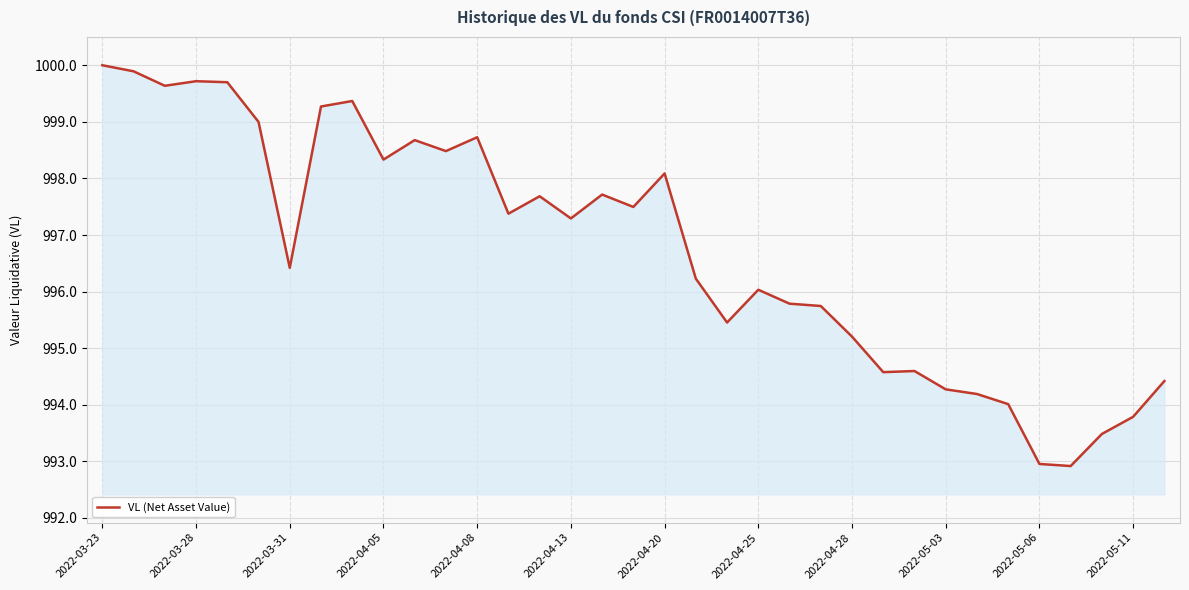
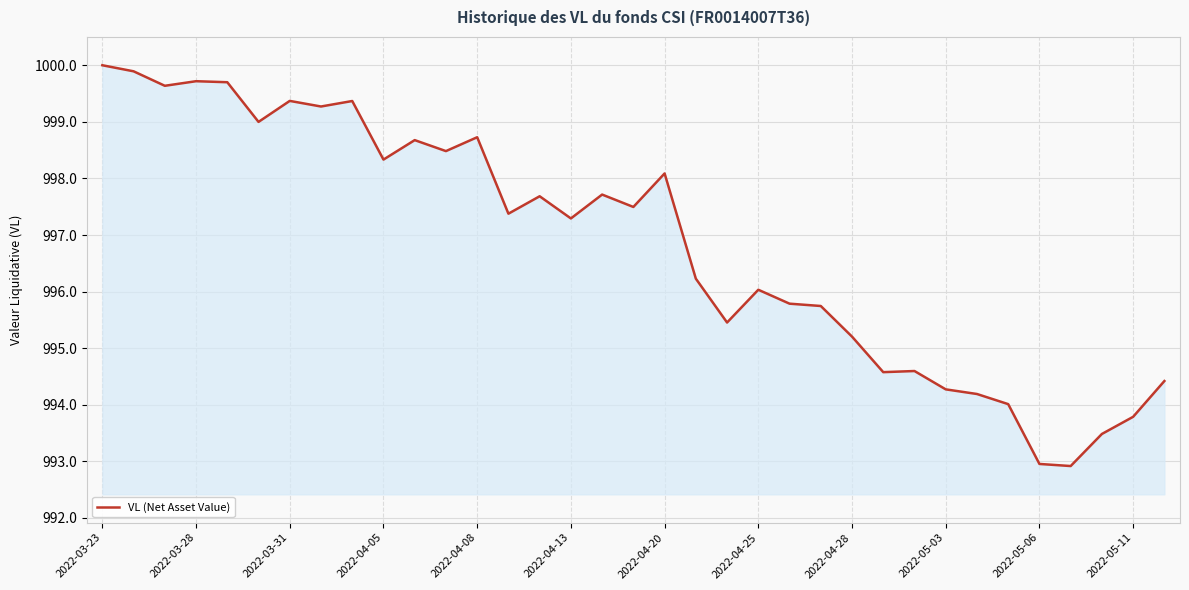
  {
    "2022-03-23": 1000.0,
    "2022-03-28": 999.7,
-   "2022-03-31": 996.4,
+   "2022-03-31": 999.4,
    "2022-04-05": 998.3,
    "2022-04-08": 998.7,
    "2022-04-13": 997.3,
    "2022-04-20": 998.1,
    "2022-04-25": 996.0,
    "2022-04-28": 995.2,
    "2022-05-03": 994.3,
    "2022-05-06": 993.0,
    "2022-05-11": 993.8
  }
